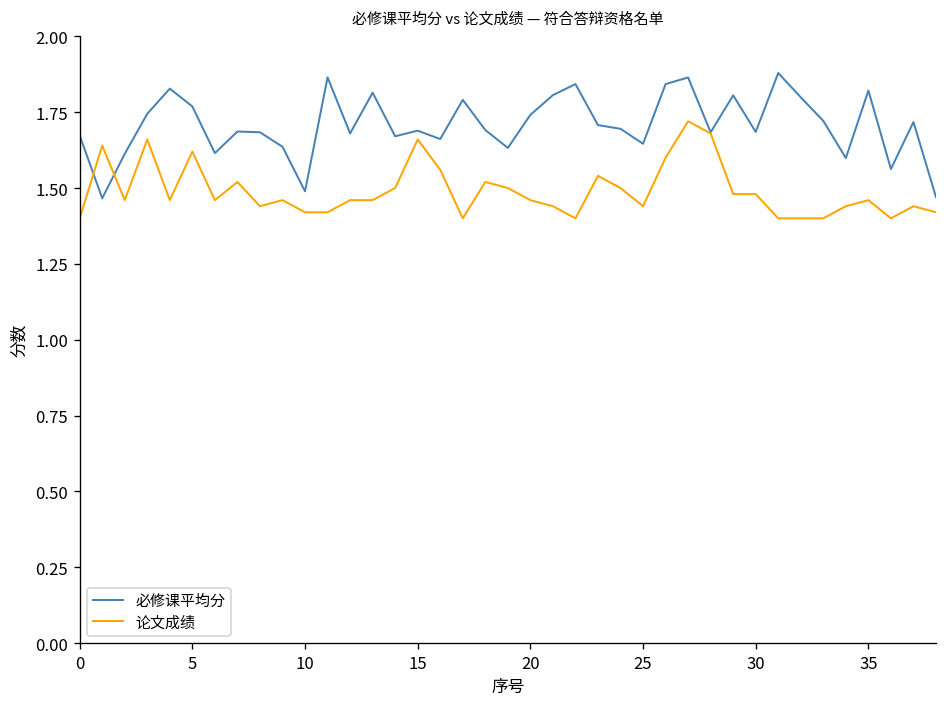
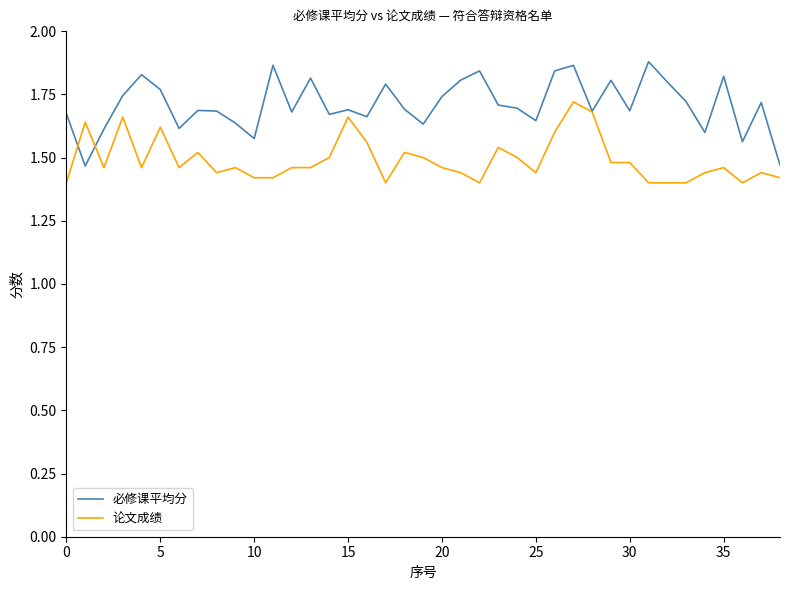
  {
    "必修课平均分": {
      "0": 1.67,
      "5": 1.77,
-     "10": 1.49,
+     "10": 1.58,
      "15": 1.69,
      "20": 1.74,
      "25": 1.65,
      "30": 1.69,
      "35": 1.82
    },
    "论文成绩": {
      "0": 1.40,
      "5": 1.62,
      "10": 1.42,
      "15": 1.66,
      "20": 1.46,
      "25": 1.44,
      "30": 1.48,
      "35": 1.46
    }
  }
